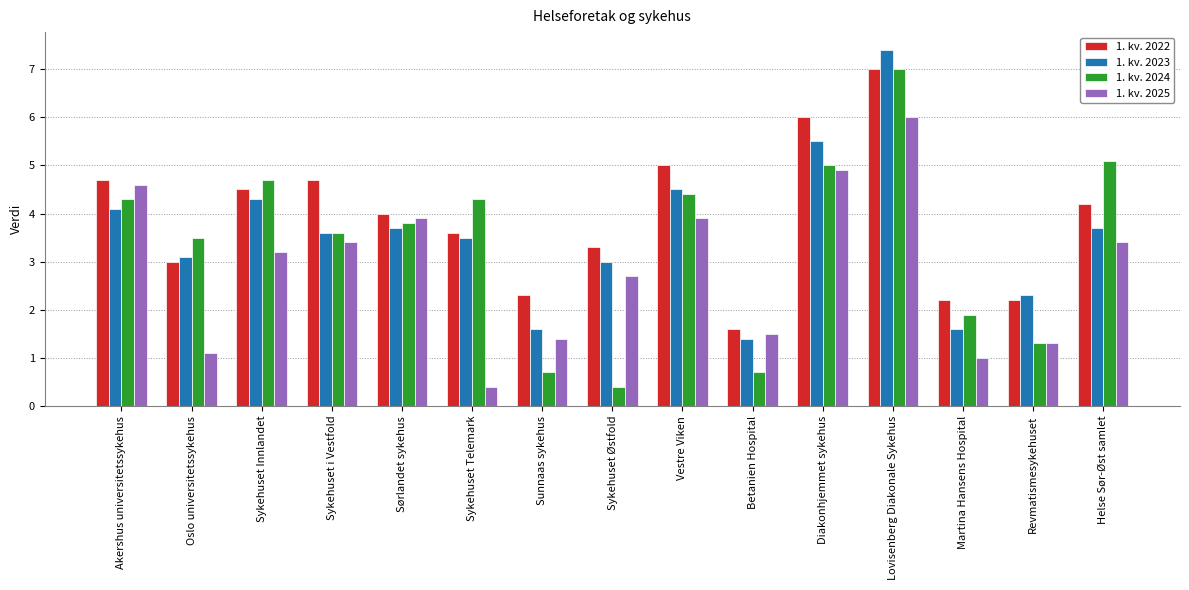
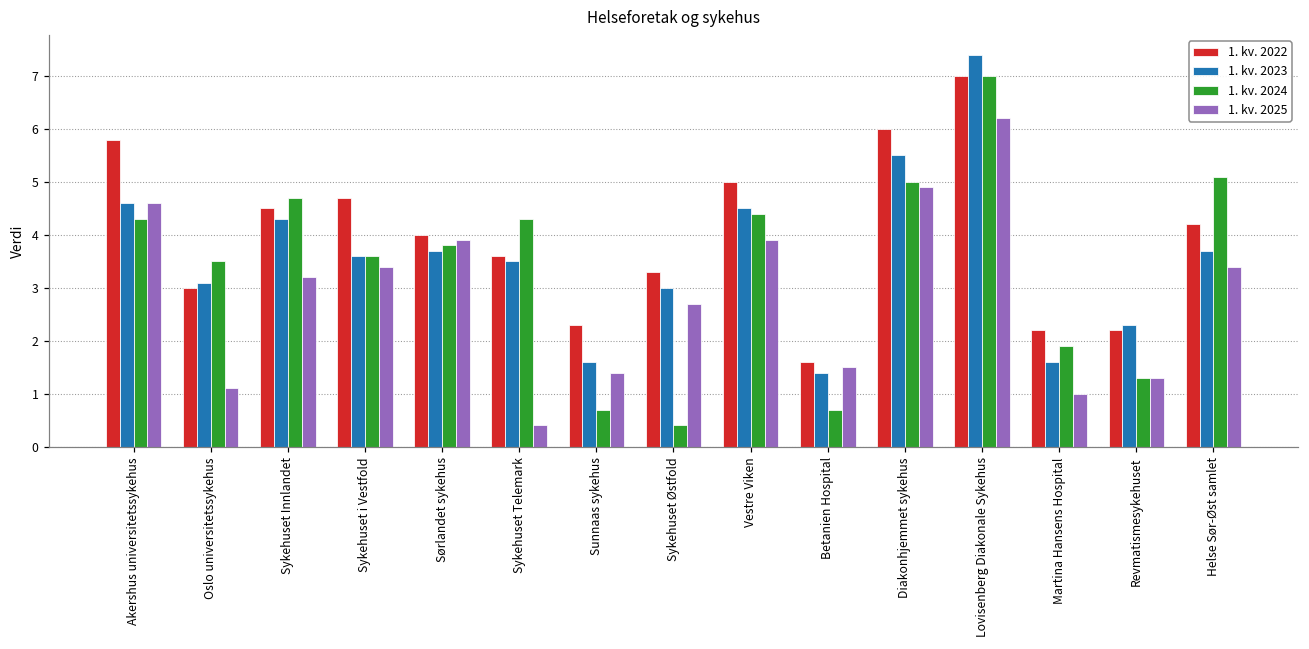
  {
    "1. kv. 2022": {
-     "Akershus universitetssykehus": 4.7,
+     "Akershus universitetssykehus": 5.8,
      "Oslo universitetssykehus": 3.0,
      "Sykehuset Innlandet": 4.5,
      "Sykehuset i Vestfold": 4.7,
      "Sørlandet sykehus": 4.0,
      "Sykehuset Telemark": 3.6,
      "Sunnaas sykehus": 2.3,
      "Sykehuset Østfold": 3.3,
      "Vestre Viken": 5.0,
      "Betanien Hospital": 1.6,
      "Diakonhjemmet sykehus": 6.0,
      "Lovisenberg Diakonale Sykehus": 7.0,
      "Martina Hansens Hospital": 2.2,
      "Revmatismesykehuset": 2.2,
      "Helse Sør-Øst samlet": 4.2
    },
    "1. kv. 2023": {
-     "Akershus universitetssykehus": 4.1,
+     "Akershus universitetssykehus": 4.6,
      "Oslo universitetssykehus": 3.1,
      "Sykehuset Innlandet": 4.3,
      "Sykehuset i Vestfold": 3.6,
      "Sørlandet sykehus": 3.7,
      "Sykehuset Telemark": 3.5,
      "Sunnaas sykehus": 1.6,
      "Sykehuset Østfold": 3.0,
      "Vestre Viken": 4.5,
      "Betanien Hospital": 1.4,
      "Diakonhjemmet sykehus": 5.5,
      "Lovisenberg Diakonale Sykehus": 7.4,
      "Martina Hansens Hospital": 1.6,
      "Revmatismesykehuset": 2.3,
      "Helse Sør-Øst samlet": 3.7
    },
    "1. kv. 2024": {
      "Akershus universitetssykehus": 4.3,
      "Oslo universitetssykehus": 3.5,
      "Sykehuset Innlandet": 4.7,
      "Sykehuset i Vestfold": 3.6,
      "Sørlandet sykehus": 3.8,
      "Sykehuset Telemark": 4.3,
      "Sunnaas sykehus": 0.7,
      "Sykehuset Østfold": 0.4,
      "Vestre Viken": 4.4,
      "Betanien Hospital": 0.7,
      "Diakonhjemmet sykehus": 5.0,
      "Lovisenberg Diakonale Sykehus": 7.0,
      "Martina Hansens Hospital": 1.9,
      "Revmatismesykehuset": 1.3,
      "Helse Sør-Øst samlet": 5.1
    },
    "1. kv. 2025": {
      "Akershus universitetssykehus": 4.6,
      "Oslo universitetssykehus": 1.1,
      "Sykehuset Innlandet": 3.2,
      "Sykehuset i Vestfold": 3.4,
      "Sørlandet sykehus": 3.9,
      "Sykehuset Telemark": 0.4,
      "Sunnaas sykehus": 1.4,
      "Sykehuset Østfold": 2.7,
      "Vestre Viken": 3.9,
      "Betanien Hospital": 1.5,
      "Diakonhjemmet sykehus": 4.9,
-     "Lovisenberg Diakonale Sykehus": 6.0,
+     "Lovisenberg Diakonale Sykehus": 6.2,
      "Martina Hansens Hospital": 1.0,
      "Revmatismesykehuset": 1.3,
      "Helse Sør-Øst samlet": 3.4
    }
  }
